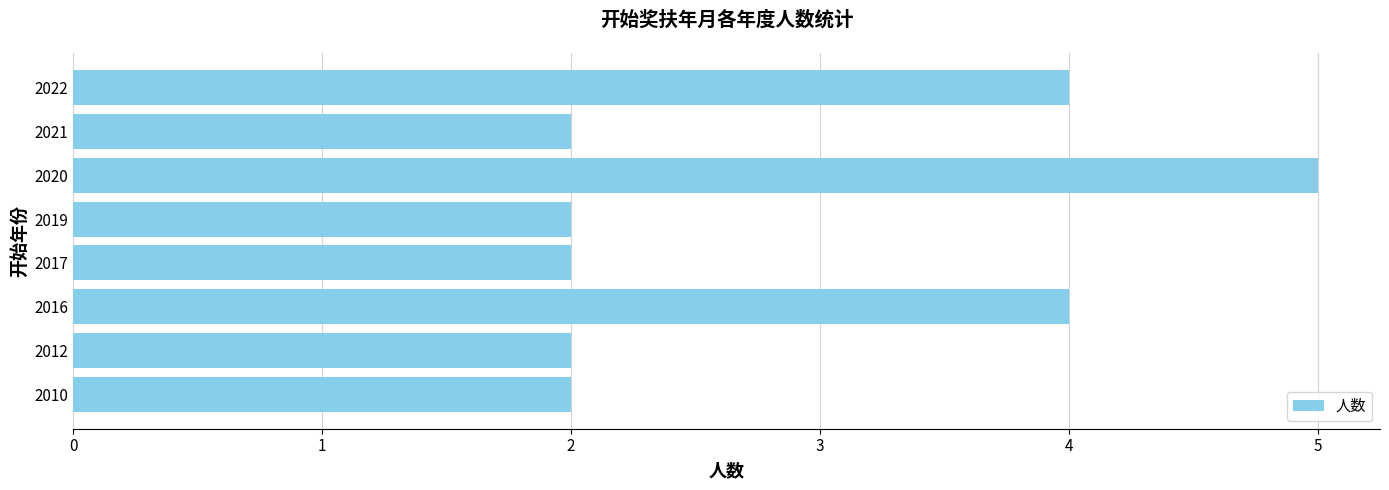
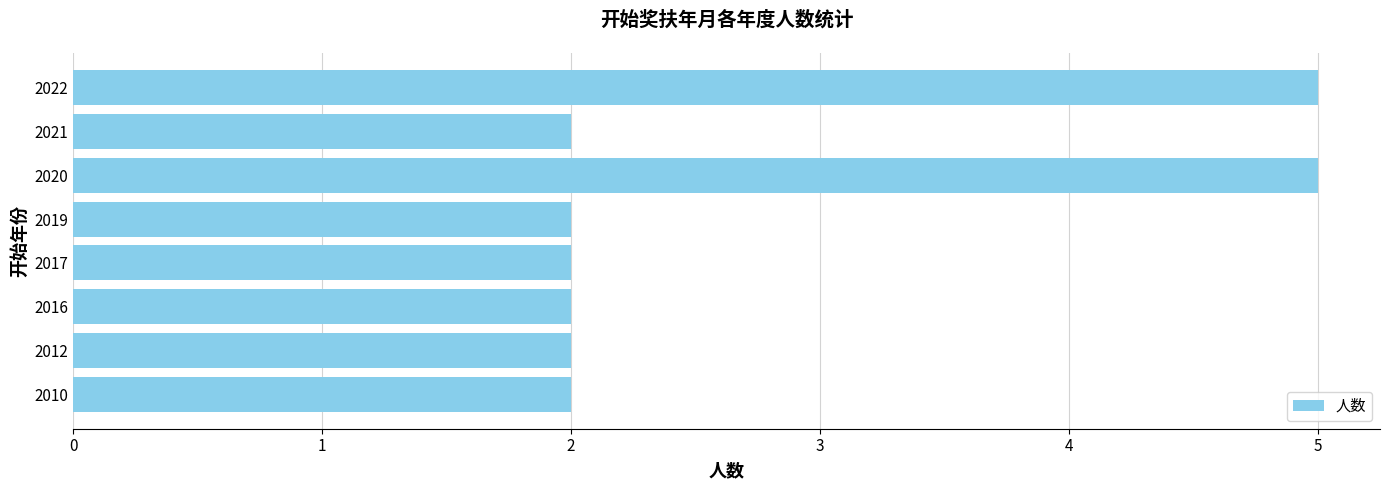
  {
-   "2022": 4,
+   "2022": 5,
    "2021": 2,
    "2020": 5,
    "2019": 2,
    "2017": 2,
-   "2016": 4,
+   "2016": 2,
    "2012": 2,
    "2010": 2
  }
